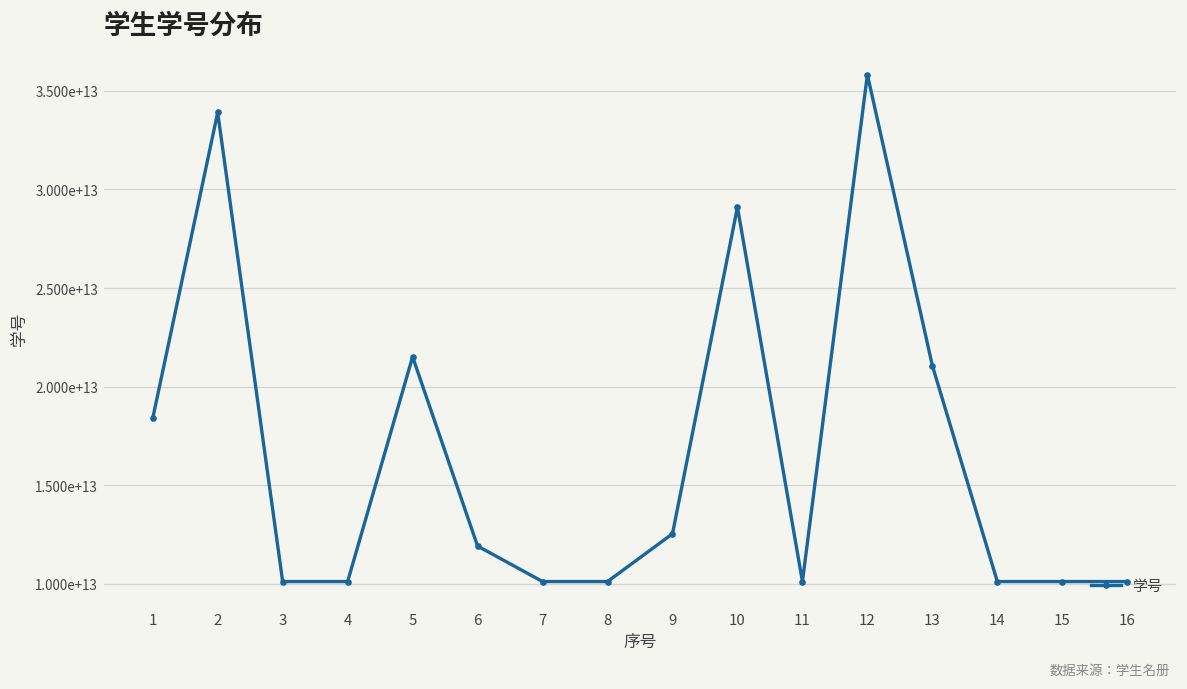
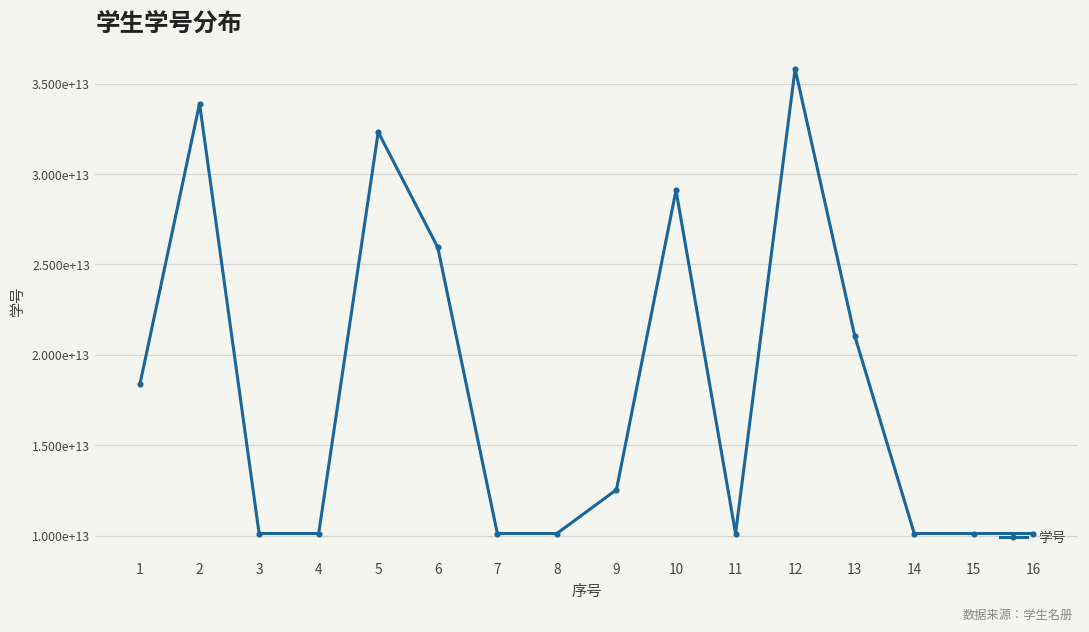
  {
    "1": 18400000000000,
    "2": 33900000000000,
    "3": 10100000000000,
    "4": 10100000000000,
-   "5": 21500000000000,
-   "6": 11900000000000,
+   "5": 32300000000000,
+   "6": 25900000000000,
    "7": 10100000000000,
    "8": 10100000000000,
    "9": 12500000000000,
    "10": 29100000000000,
    "11": 10100000000000,
    "12": 35800000000000,
    "13": 21100000000000,
    "14": 10100000000000,
    "15": 10100000000000,
    "16": 10100000000000
  }
